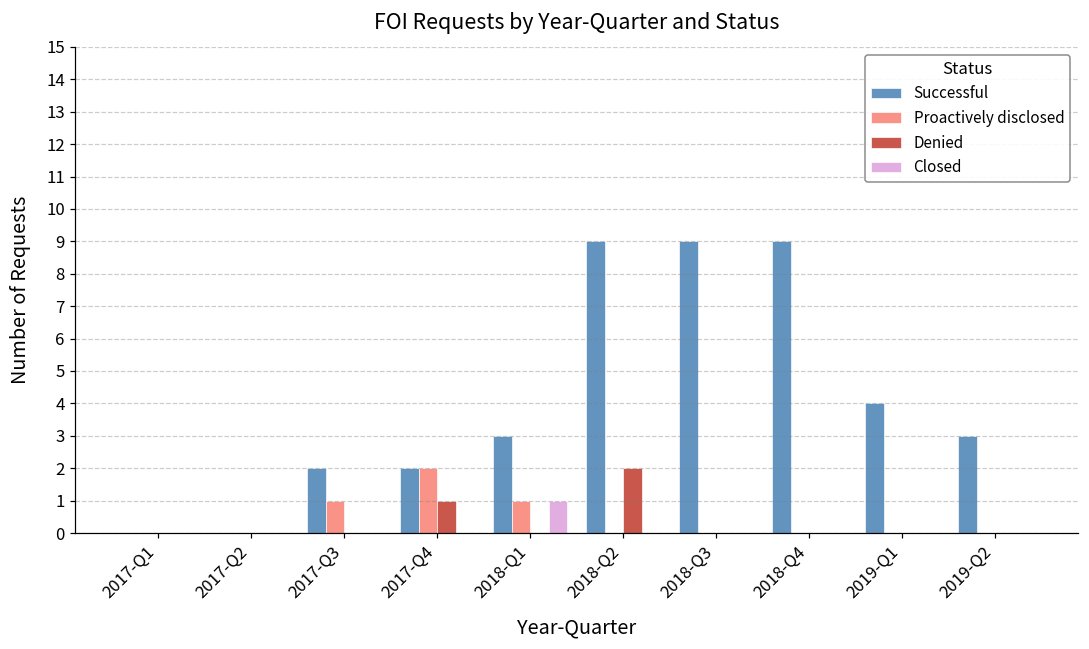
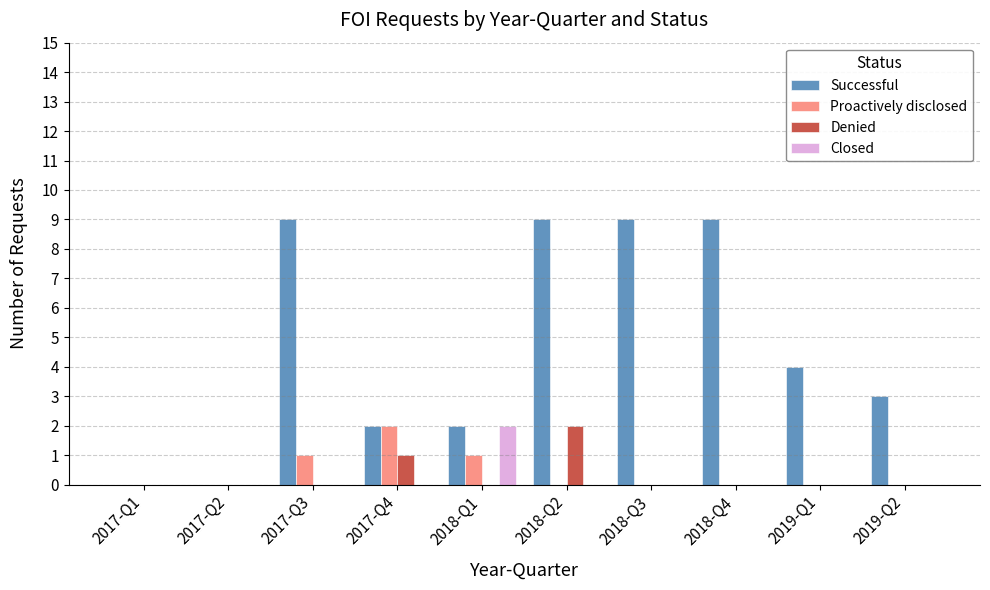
  {
    "Successful": {
      "2017-Q1": 0,
      "2017-Q2": 0,
-     "2017-Q3": 2,
+     "2017-Q3": 9,
      "2017-Q4": 2,
-     "2018-Q1": 3,
+     "2018-Q1": 2,
      "2018-Q2": 9,
      "2018-Q3": 9,
      "2018-Q4": 9,
      "2019-Q1": 4,
      "2019-Q2": 3
    },
    "Proactively disclosed": {
      "2017-Q1": 0,
      "2017-Q2": 0,
      "2017-Q3": 1,
      "2017-Q4": 2,
      "2018-Q1": 1,
      "2018-Q2": 0,
      "2018-Q3": 0,
      "2018-Q4": 0,
      "2019-Q1": 0,
      "2019-Q2": 0
    },
    "Denied": {
      "2017-Q1": 0,
      "2017-Q2": 0,
      "2017-Q3": 0,
      "2017-Q4": 1,
      "2018-Q1": 0,
      "2018-Q2": 2,
      "2018-Q3": 0,
      "2018-Q4": 0,
      "2019-Q1": 0,
      "2019-Q2": 0
    },
    "Closed": {
      "2017-Q1": 0,
      "2017-Q2": 0,
      "2017-Q3": 0,
      "2017-Q4": 0,
-     "2018-Q1": 1,
+     "2018-Q1": 2,
      "2018-Q2": 0,
      "2018-Q3": 0,
      "2018-Q4": 0,
      "2019-Q1": 0,
      "2019-Q2": 0
    }
  }
